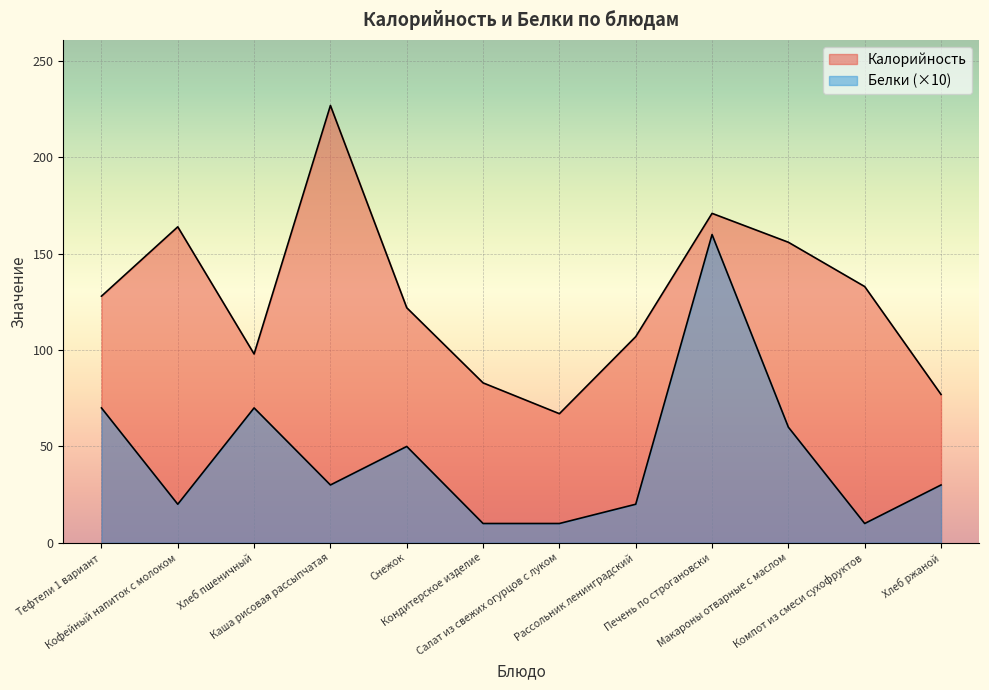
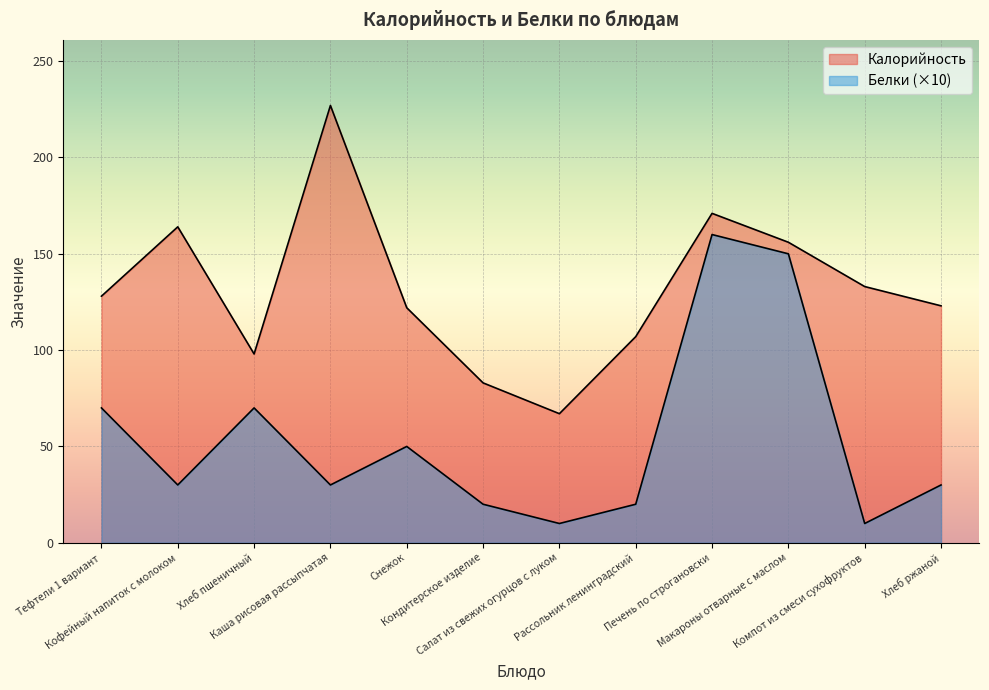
  {
    "Калорийность": {
      "Тефтели 1 вариант": 128,
      "Кофейный напиток с молоком": 164,
      "Хлеб пшеничный": 98,
      "Каша рисовая рассыпчатая": 227,
      "Снежок": 122,
      "Кондитерское изделие": 83,
      "Салат из свежих огурцов с луком": 67,
      "Рассольник ленинградский": 107,
      "Печень по строгановски": 171,
      "Макароны отварные с маслом": 156,
      "Компот из смеси сухофруктов": 133,
-     "Хлеб ржаной": 77
+     "Хлеб ржаной": 123
    },
    "Белки (×10)": {
      "Тефтели 1 вариант": 70,
-     "Кофейный напиток с молоком": 20,
+     "Кофейный напиток с молоком": 30,
      "Хлеб пшеничный": 70,
      "Каша рисовая рассыпчатая": 30,
      "Снежок": 50,
-     "Кондитерское изделие": 10,
+     "Кондитерское изделие": 20,
      "Салат из свежих огурцов с луком": 10,
      "Рассольник ленинградский": 20,
      "Печень по строгановски": 160,
-     "Макароны отварные с маслом": 60,
+     "Макароны отварные с маслом": 150,
      "Компот из смеси сухофруктов": 10,
      "Хлеб ржаной": 30
    }
  }
